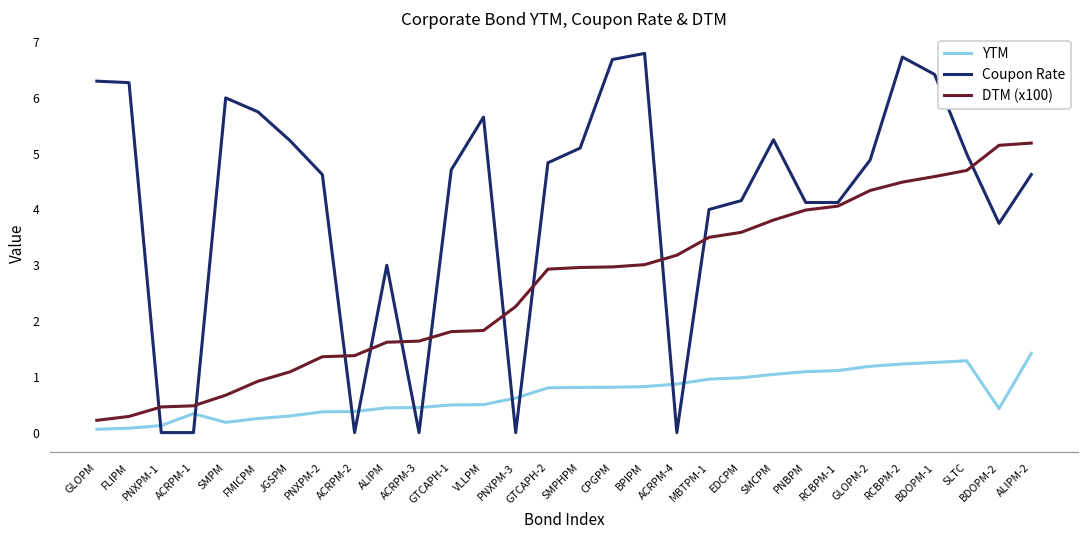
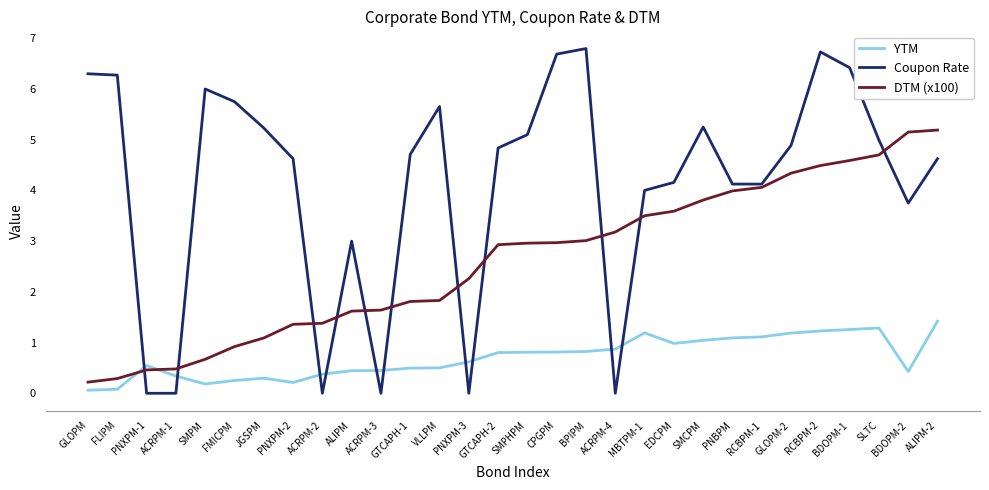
  {
    "YTM": {
      "GLOPM": 0.1,
      "FLIPM": 0.1,
-     "PNXPM-1": 0.1,
+     "PNXPM-1": 0.5,
      "ACRPM-1": 0.3,
      "SMPM": 0.2,
      "FMICPM": 0.3,
      "JGSPM": 0.3,
-     "PNXPM-2": 0.4,
+     "PNXPM-2": 0.2,
      "ACRPM-2": 0.4,
      "ALIPM": 0.4,
      "ACRPM-3": 0.4,
      "GTCAPH-1": 0.5,
      "VLLPM": 0.5,
      "PNXPM-3": 0.6,
      "GTCAPH-2": 0.8,
      "SMPHPM": 0.8,
      "CPGPM": 0.8,
      "BPIPM": 0.8,
      "ACRPM-4": 0.9,
-     "MBTPM-1": 1.0,
+     "MBTPM-1": 1.2,
      "EDCPM": 1.0,
      "SMCPM": 1.0,
      "PNBPM": 1.1,
      "RCBPM-1": 1.1,
      "GLOPM-2": 1.2,
      "RCBPM-2": 1.2,
      "BDOPM-1": 1.3,
      "SLTC": 1.3,
      "BDOPM-2": 0.4,
      "ALIPM-2": 1.4
    },
    "Coupon Rate": {
      "GLOPM": 6.3,
      "FLIPM": 6.3,
      "PNXPM-1": 0.0,
      "ACRPM-1": 0.0,
      "SMPM": 6.0,
      "FMICPM": 5.8,
      "JGSPM": 5.2,
      "PNXPM-2": 4.6,
      "ACRPM-2": 0.0,
      "ALIPM": 3.0,
      "ACRPM-3": 0.0,
      "GTCAPH-1": 4.7,
      "VLLPM": 5.7,
      "PNXPM-3": 0.0,
      "GTCAPH-2": 4.8,
      "SMPHPM": 5.1,
      "CPGPM": 6.7,
      "BPIPM": 6.8,
      "ACRPM-4": 0.0,
      "MBTPM-1": 4.0,
      "EDCPM": 4.2,
      "SMCPM": 5.3,
      "PNBPM": 4.1,
      "RCBPM-1": 4.1,
      "GLOPM-2": 4.9,
      "RCBPM-2": 6.7,
      "BDOPM-1": 6.4,
      "SLTC": 5.0,
      "BDOPM-2": 3.8,
      "ALIPM-2": 4.6
    },
    "DTM (x100)": {
      "GLOPM": 0.2,
      "FLIPM": 0.3,
      "PNXPM-1": 0.5,
      "ACRPM-1": 0.5,
      "SMPM": 0.7,
      "FMICPM": 0.9,
      "JGSPM": 1.1,
      "PNXPM-2": 1.4,
      "ACRPM-2": 1.4,
      "ALIPM": 1.6,
      "ACRPM-3": 1.6,
      "GTCAPH-1": 1.8,
      "VLLPM": 1.8,
      "PNXPM-3": 2.3,
      "GTCAPH-2": 2.9,
      "SMPHPM": 3.0,
      "CPGPM": 3.0,
      "BPIPM": 3.0,
      "ACRPM-4": 3.2,
      "MBTPM-1": 3.5,
      "EDCPM": 3.6,
      "SMCPM": 3.8,
      "PNBPM": 4.0,
      "RCBPM-1": 4.1,
      "GLOPM-2": 4.3,
      "RCBPM-2": 4.5,
      "BDOPM-1": 4.6,
      "SLTC": 4.7,
      "BDOPM-2": 5.2,
      "ALIPM-2": 5.2
    }
  }
